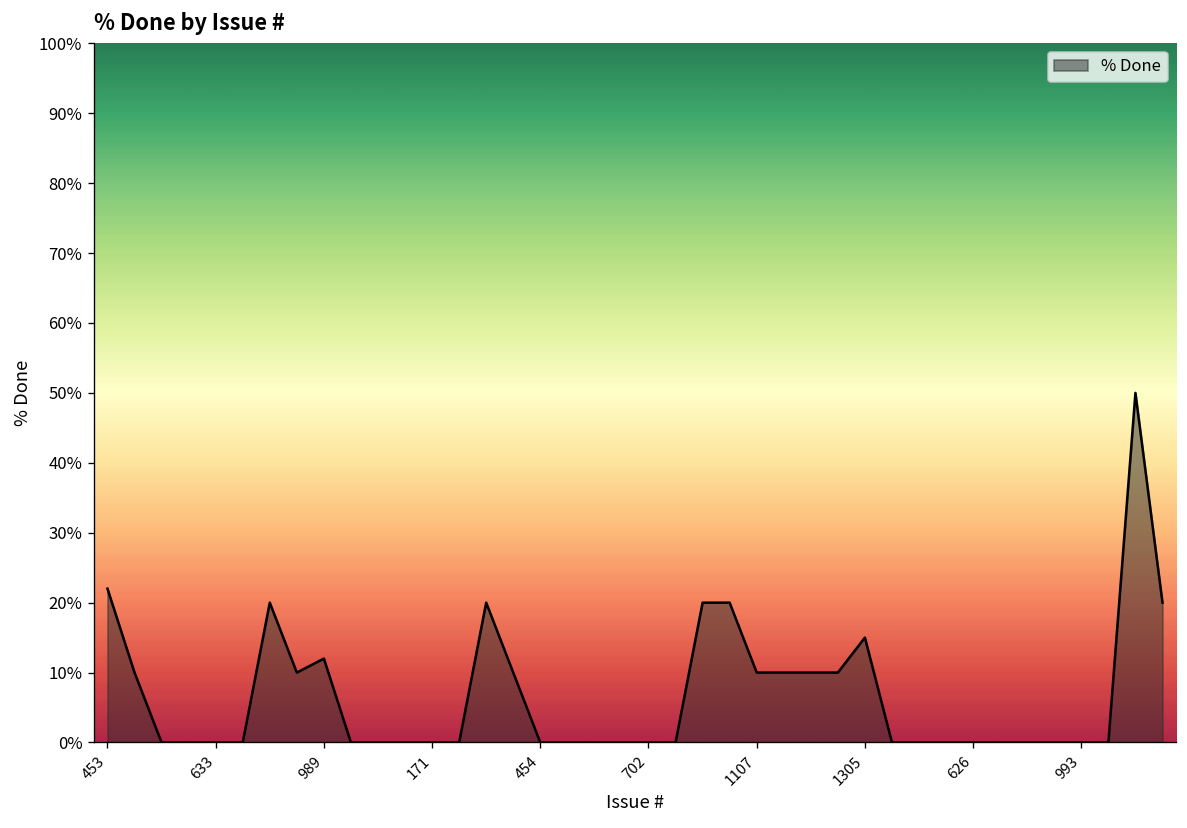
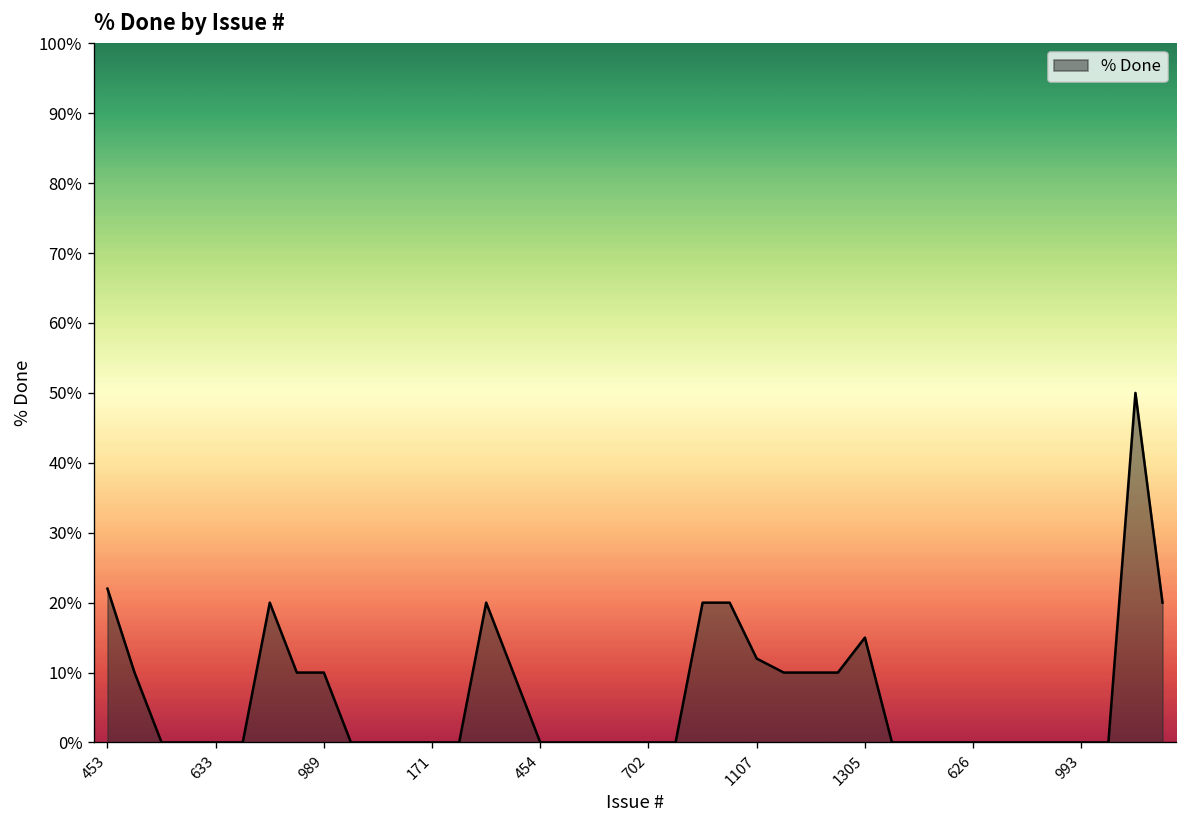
  {
    "453": "22%",
    "633": "0%",
-   "989": "12%",
+   "989": "10%",
    "171": "0%",
    "454": "0%",
    "702": "0%",
-   "1107": "10%",
+   "1107": "12%",
    "1305": "15%",
    "626": "0%",
    "993": "0%"
  }
